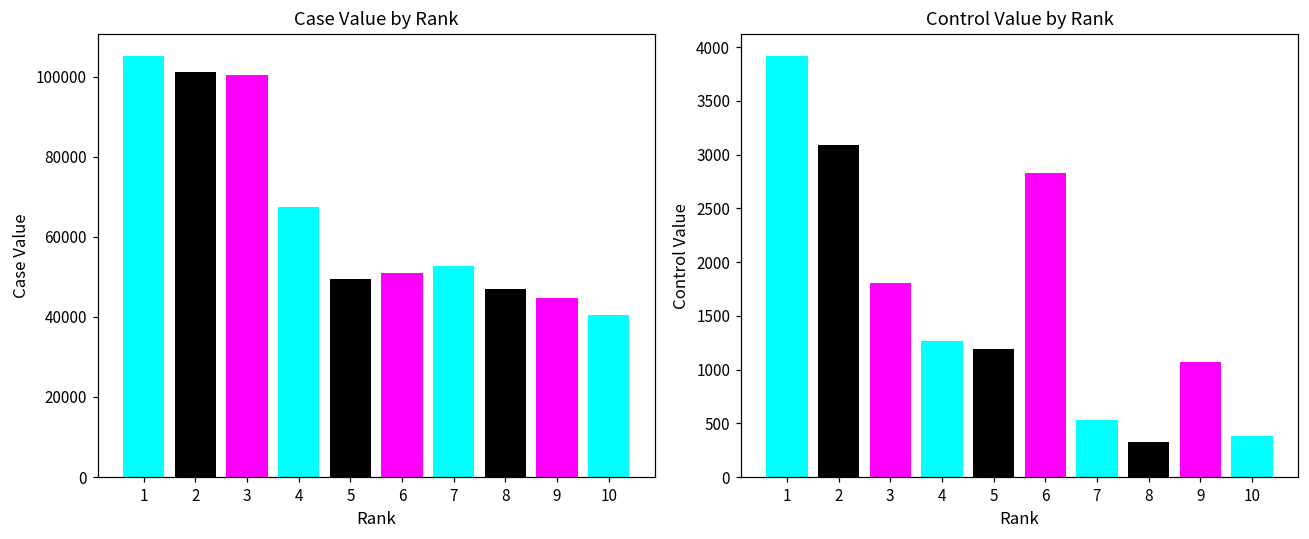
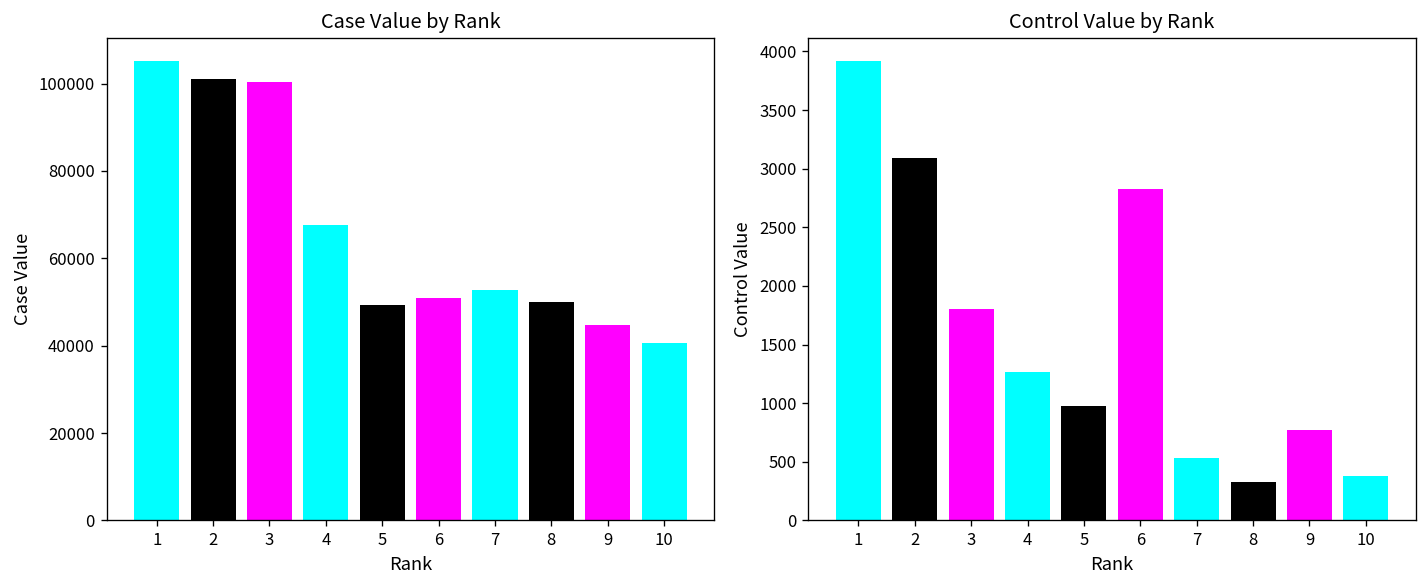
  {
    "Case Value by Rank": {
      "1": 105000,
      "2": 101000,
      "3": 100000,
      "4": 68000,
      "5": 49000,
      "6": 51000,
      "7": 53000,
-     "8": 47000,
+     "8": 50000,
      "9": 45000,
      "10": 41000
    },
    "Control Value by Rank": {
      "1": 3900,
      "2": 3100,
      "3": 1800,
      "4": 1300,
-     "5": 1200,
+     "5": 1000,
      "6": 2800,
      "7": 500,
      "8": 300,
-     "9": 1100,
+     "9": 800,
      "10": 400
    }
  }
